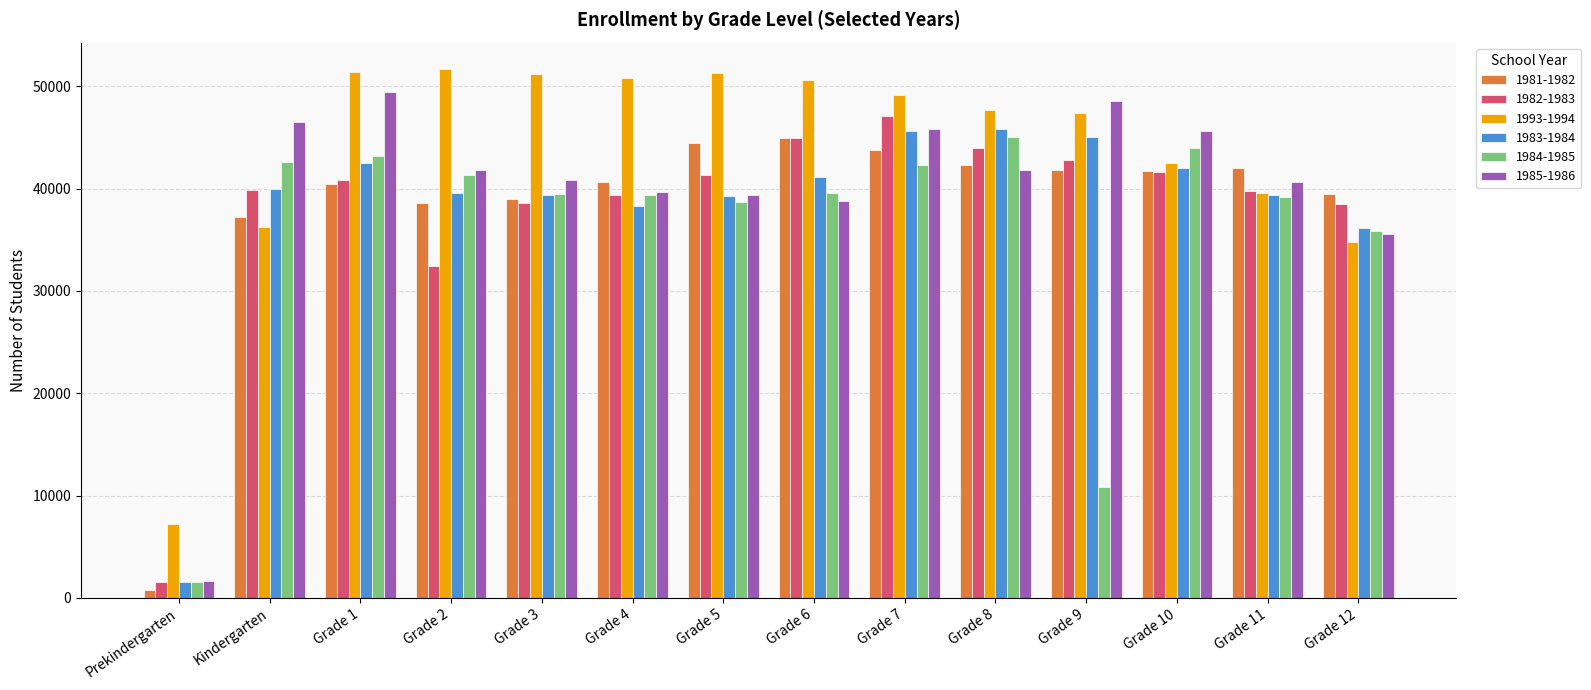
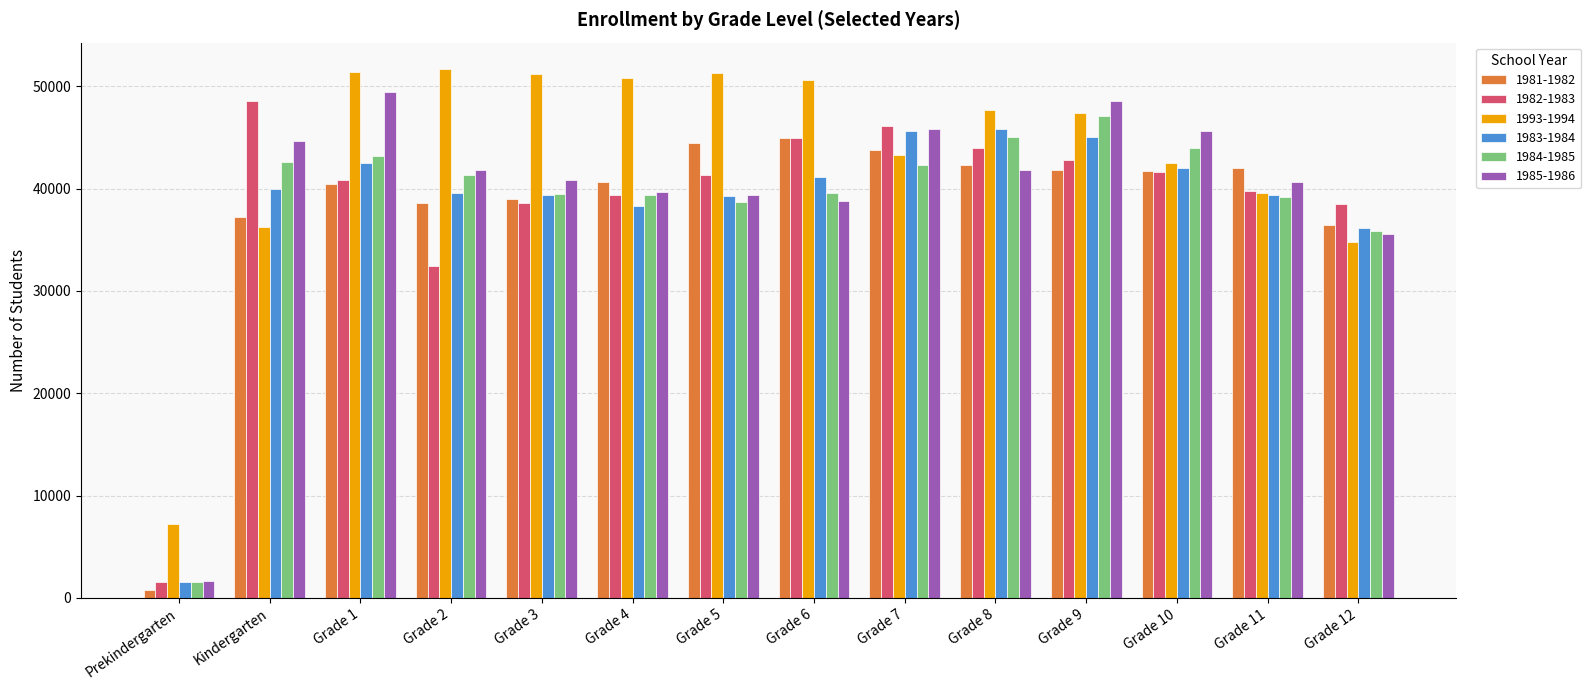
  {
    "1981-1982": {
      "Prekindergarten": 800,
      "Kindergarten": 37200,
      "Grade 1": 40500,
      "Grade 2": 38600,
      "Grade 3": 39000,
      "Grade 4": 40700,
      "Grade 5": 44400,
      "Grade 6": 44900,
      "Grade 7": 43800,
      "Grade 8": 42300,
      "Grade 9": 41800,
      "Grade 10": 41700,
      "Grade 11": 42000,
-     "Grade 12": 39500
+     "Grade 12": 36500
    },
    "1982-1983": {
      "Prekindergarten": 1500,
-     "Kindergarten": 39900,
+     "Kindergarten": 48500,
      "Grade 1": 40800,
      "Grade 2": 32500,
      "Grade 3": 38600,
      "Grade 4": 39400,
      "Grade 5": 41300,
      "Grade 6": 44900,
-     "Grade 7": 47100,
+     "Grade 7": 46100,
      "Grade 8": 43900,
      "Grade 9": 42800,
      "Grade 10": 41700,
      "Grade 11": 39800,
      "Grade 12": 38500
    },
    "1993-1994": {
      "Prekindergarten": 7200,
      "Kindergarten": 36200,
      "Grade 1": 51400,
      "Grade 2": 51700,
      "Grade 3": 51200,
      "Grade 4": 50800,
      "Grade 5": 51300,
      "Grade 6": 50600,
-     "Grade 7": 49200,
+     "Grade 7": 43300,
      "Grade 8": 47700,
      "Grade 9": 47300,
      "Grade 10": 42500,
      "Grade 11": 39600,
      "Grade 12": 34800
    },
    "1983-1984": {
      "Prekindergarten": 1600,
      "Kindergarten": 39900,
      "Grade 1": 42500,
      "Grade 2": 39600,
      "Grade 3": 39300,
      "Grade 4": 38300,
      "Grade 5": 39200,
      "Grade 6": 41100,
      "Grade 7": 45600,
      "Grade 8": 45800,
      "Grade 9": 45000,
      "Grade 10": 42000,
      "Grade 11": 39400,
      "Grade 12": 36100
    },
    "1984-1985": {
      "Prekindergarten": 1500,
      "Kindergarten": 42600,
      "Grade 1": 43100,
      "Grade 2": 41300,
      "Grade 3": 39500,
      "Grade 4": 39400,
      "Grade 5": 38700,
      "Grade 6": 39500,
      "Grade 7": 42300,
      "Grade 8": 45000,
-     "Grade 9": 10800,
+     "Grade 9": 47000,
      "Grade 10": 44000,
      "Grade 11": 39200,
      "Grade 12": 35900
    },
    "1985-1986": {
      "Prekindergarten": 1600,
-     "Kindergarten": 46500,
+     "Kindergarten": 44700,
      "Grade 1": 49400,
      "Grade 2": 41800,
      "Grade 3": 40900,
      "Grade 4": 39600,
      "Grade 5": 39400,
      "Grade 6": 38800,
      "Grade 7": 45900,
      "Grade 8": 41800,
      "Grade 9": 48600,
      "Grade 10": 45600,
      "Grade 11": 40600,
      "Grade 12": 35500
    }
  }
